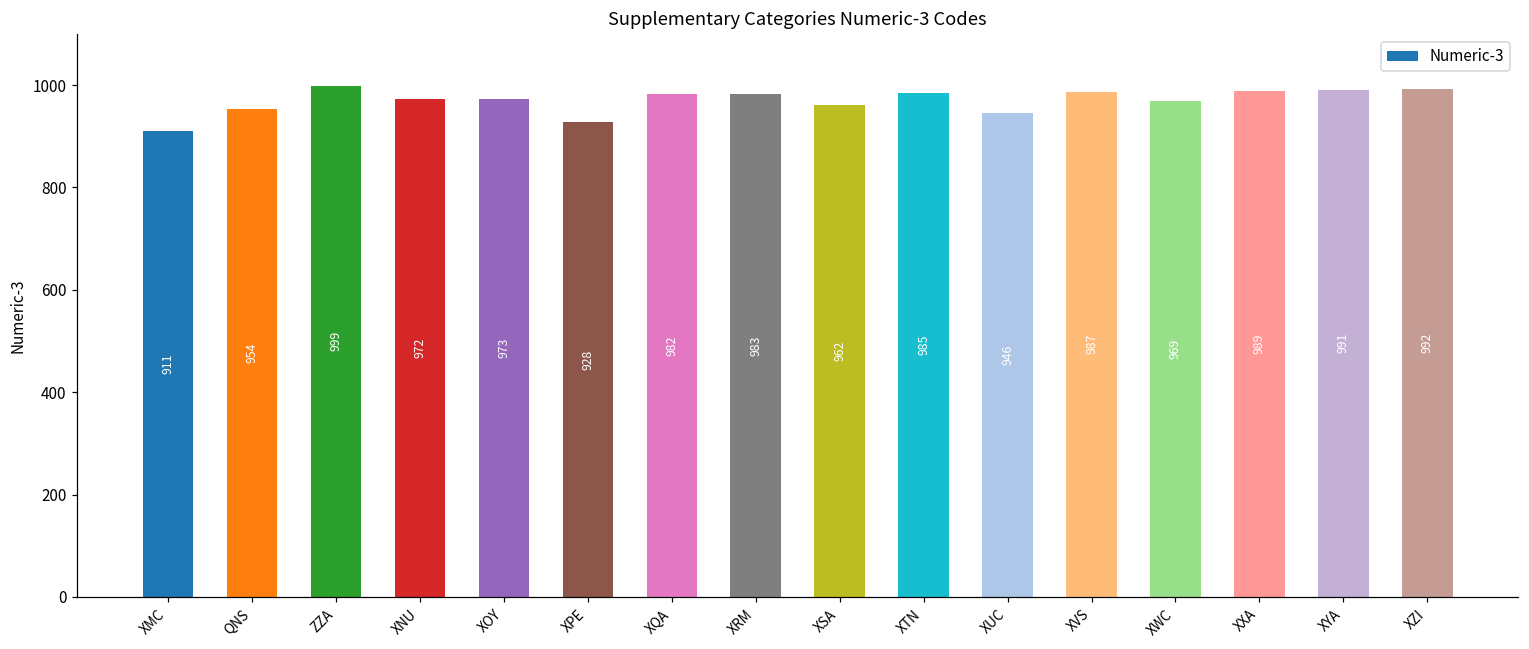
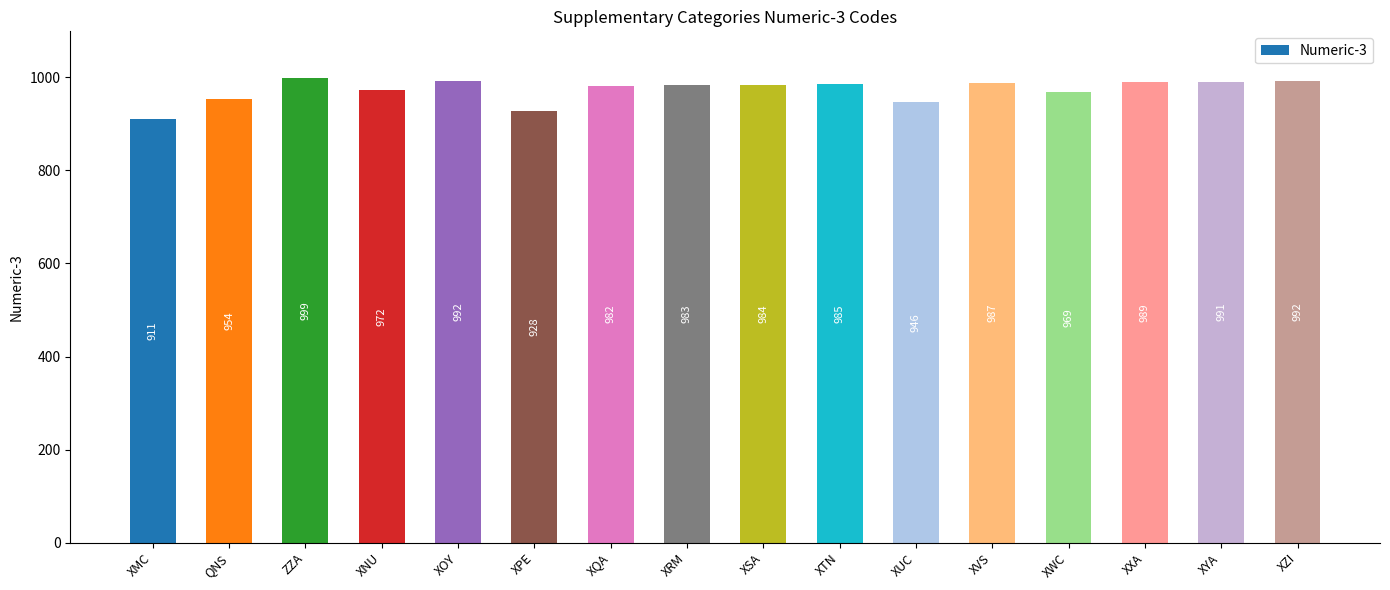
  {
    "XMC": 911,
    "QNS": 954,
    "ZZA": 999,
    "XNU": 972,
-   "XOY": 973,
+   "XOY": 992,
    "XPE": 928,
    "XQA": 982,
    "XRM": 983,
-   "XSA": 962,
+   "XSA": 984,
    "XTN": 985,
    "XUC": 946,
    "XVS": 987,
    "XWC": 969,
    "XXA": 989,
    "XYA": 991,
    "XZI": 992
  }
